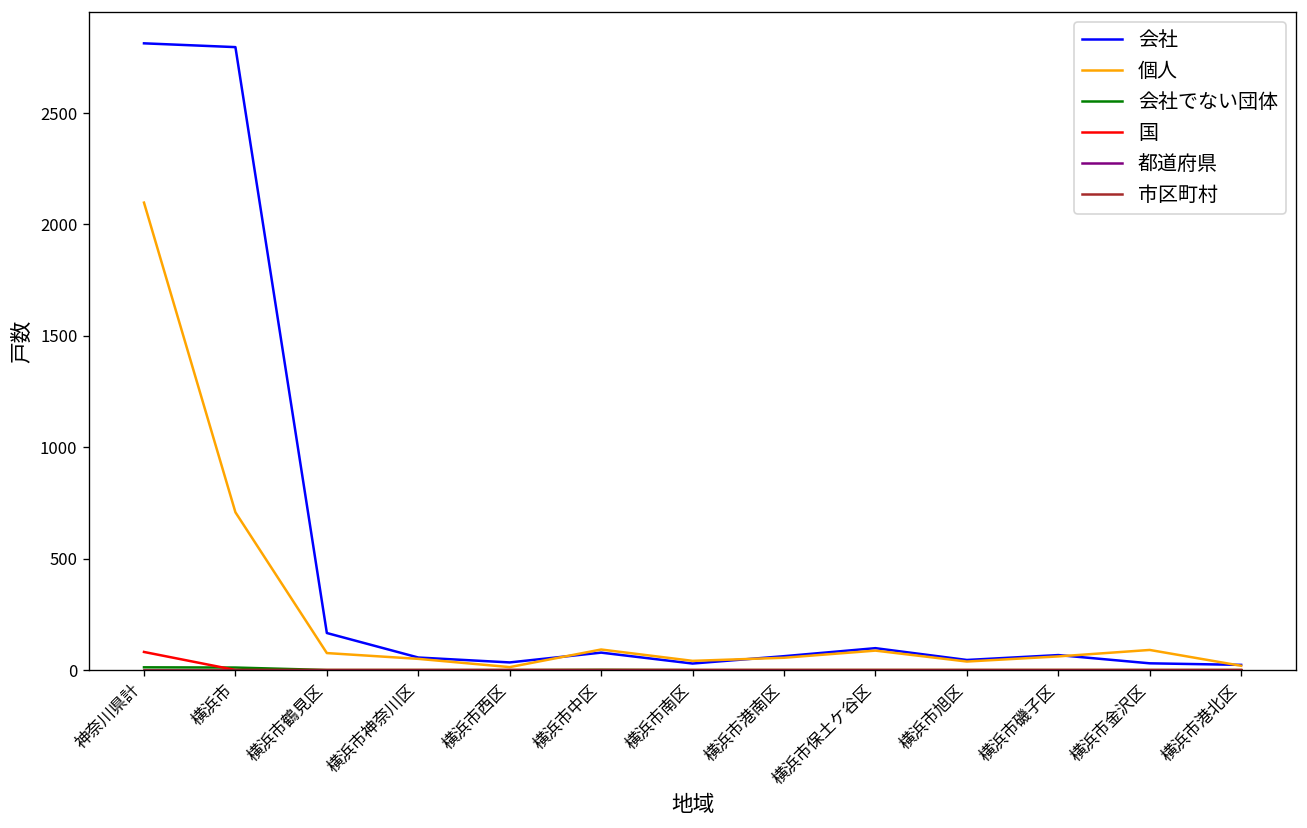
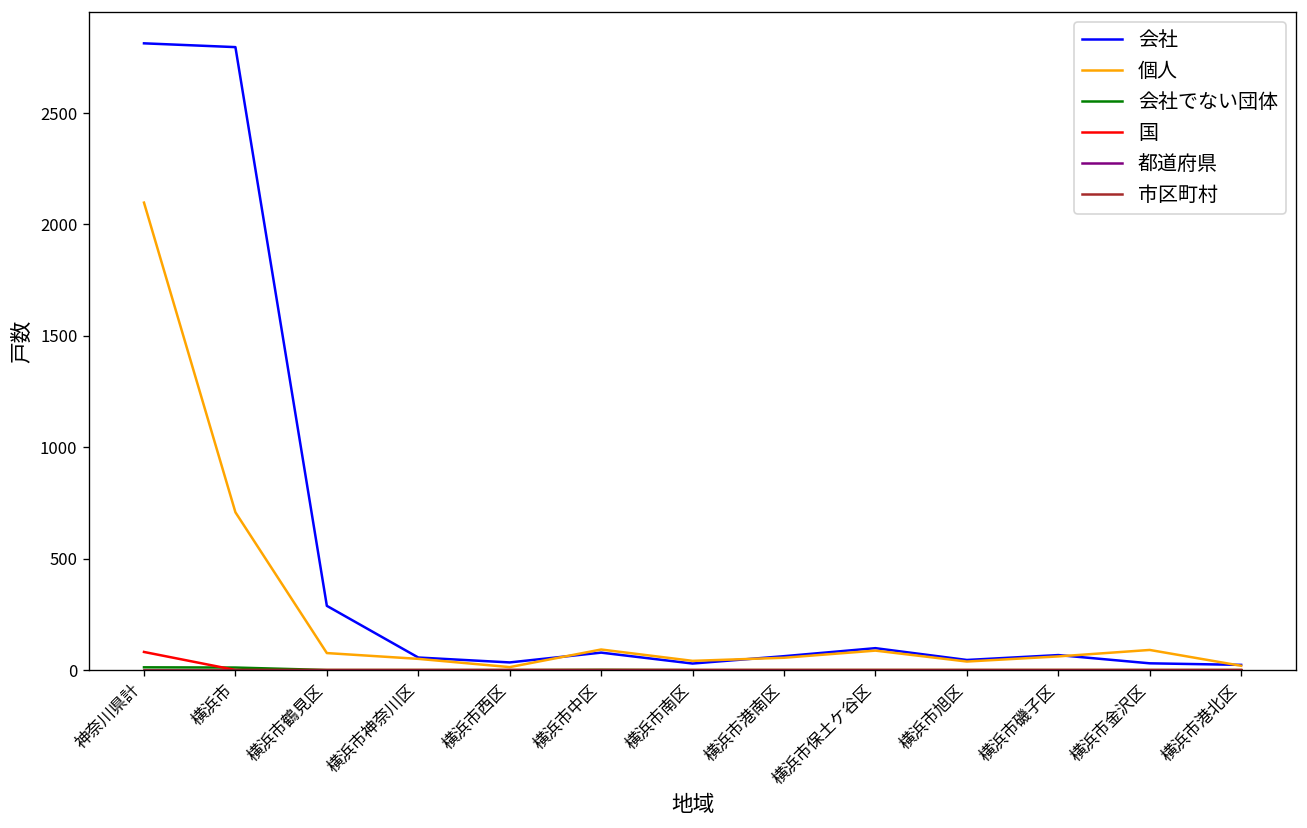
  {
    "会社": {
      "神奈川県計": 2810,
      "横浜市": 2800,
-     "横浜市鶴見区": 170,
+     "横浜市鶴見区": 290,
      "横浜市西区": 30,
      "横浜市中区": 80,
      "横浜市金沢区": 30
    },
    "個人": {
      "神奈川県計": 2100,
      "横浜市": 710,
      "横浜市鶴見区": 80,
      "横浜市中区": 90,
      "横浜市金沢区": 90
    },
    "国": {
      "神奈川県計": 80
    }
  }
